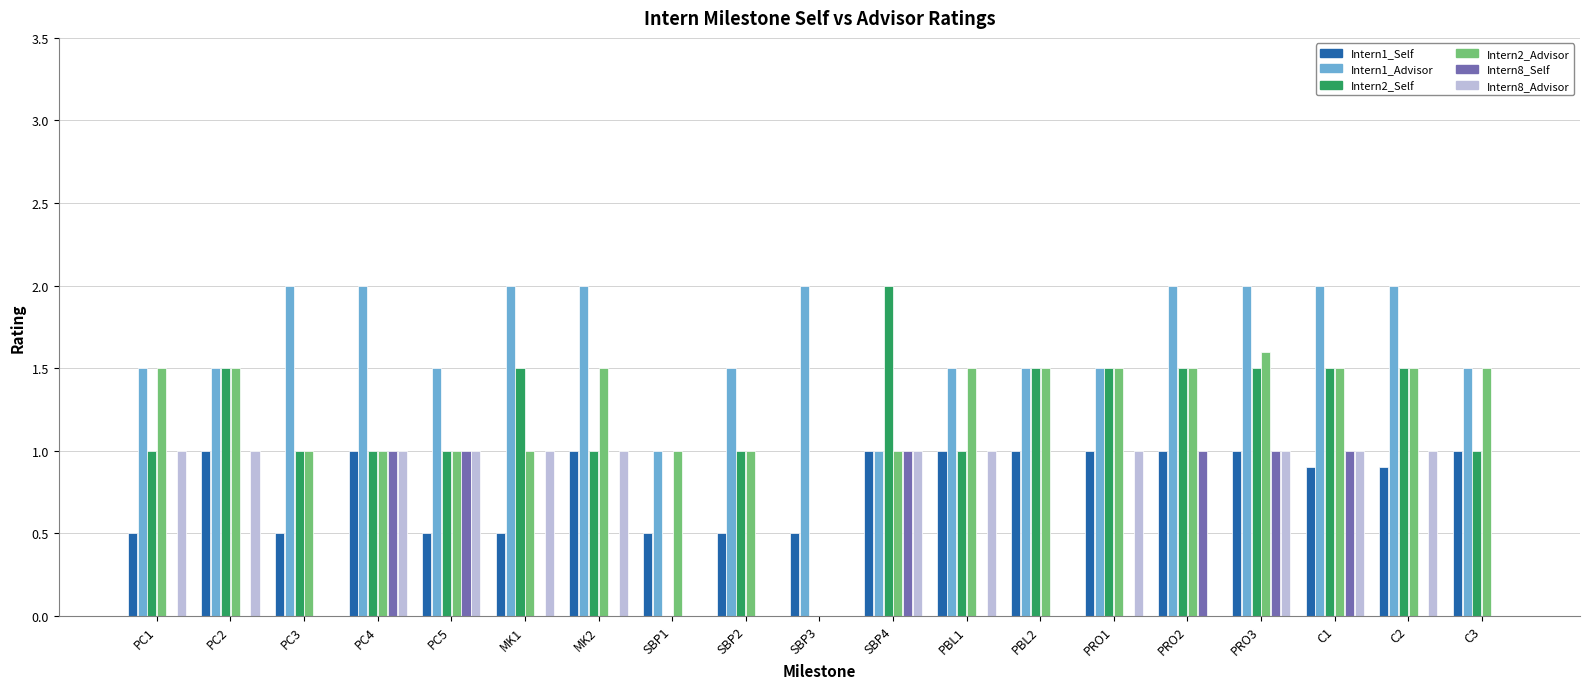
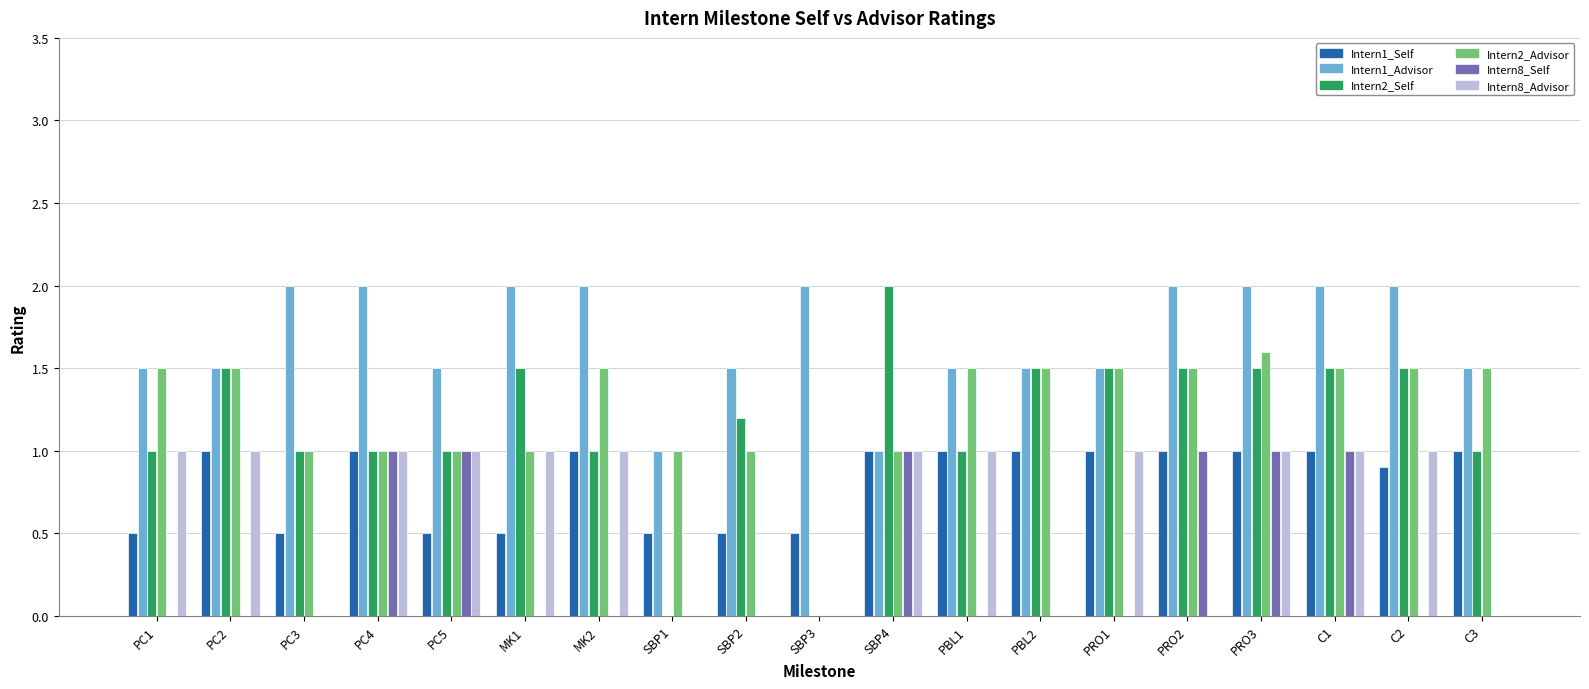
  {
    "Intern1_Self": {
      "PC1": 0.5,
      "PC2": 1.0,
      "PC3": 0.5,
      "PC4": 1.0,
      "PC5": 0.5,
      "MK1": 0.5,
      "MK2": 1.0,
      "SBP1": 0.5,
      "SBP2": 0.5,
      "SBP3": 0.5,
      "SBP4": 1.0,
      "PBL1": 1.0,
      "PBL2": 1.0,
      "PRO1": 1.0,
      "PRO2": 1.0,
      "PRO3": 1.0,
-     "C1": 0.9,
+     "C1": 1.0,
      "C2": 0.9,
      "C3": 1.0
    },
    "Intern1_Advisor": {
      "PC1": 1.5,
      "PC2": 1.5,
      "PC3": 2.0,
      "PC4": 2.0,
      "PC5": 1.5,
      "MK1": 2.0,
      "MK2": 2.0,
      "SBP1": 1.0,
      "SBP2": 1.5,
      "SBP3": 2.0,
      "SBP4": 1.0,
      "PBL1": 1.5,
      "PBL2": 1.5,
      "PRO1": 1.5,
      "PRO2": 2.0,
      "PRO3": 2.0,
      "C1": 2.0,
      "C2": 2.0,
      "C3": 1.5
    },
    "Intern2_Self": {
      "PC1": 1.0,
      "PC2": 1.5,
      "PC3": 1.0,
      "PC4": 1.0,
      "PC5": 1.0,
      "MK1": 1.5,
      "MK2": 1.0,
      "SBP1": 0.0,
-     "SBP2": 1.0,
+     "SBP2": 1.2,
      "SBP3": 0.0,
      "SBP4": 2.0,
      "PBL1": 1.0,
      "PBL2": 1.5,
      "PRO1": 1.5,
      "PRO2": 1.5,
      "PRO3": 1.5,
      "C1": 1.5,
      "C2": 1.5,
      "C3": 1.0
    },
    "Intern2_Advisor": {
      "PC1": 1.5,
      "PC2": 1.5,
      "PC3": 1.0,
      "PC4": 1.0,
      "PC5": 1.0,
      "MK1": 1.0,
      "MK2": 1.5,
      "SBP1": 1.0,
      "SBP2": 1.0,
      "SBP3": 0.0,
      "SBP4": 1.0,
      "PBL1": 1.5,
      "PBL2": 1.5,
      "PRO1": 1.5,
      "PRO2": 1.5,
      "PRO3": 1.6,
      "C1": 1.5,
      "C2": 1.5,
      "C3": 1.5
    },
    "Intern8_Self": {
      "PC1": 0.0,
      "PC2": 0.0,
      "PC3": 0.0,
      "PC4": 1.0,
      "PC5": 1.0,
      "MK1": 0.0,
      "MK2": 0.0,
      "SBP1": 0.0,
      "SBP2": 0.0,
      "SBP3": 0.0,
      "SBP4": 1.0,
      "PBL1": 0.0,
      "PBL2": 0.0,
      "PRO1": 0.0,
      "PRO2": 1.0,
      "PRO3": 1.0,
      "C1": 1.0,
      "C2": 0.0,
      "C3": 0.0
    },
    "Intern8_Advisor": {
      "PC1": 1.0,
      "PC2": 1.0,
      "PC3": 0.0,
      "PC4": 1.0,
      "PC5": 1.0,
      "MK1": 1.0,
      "MK2": 1.0,
      "SBP1": 0.0,
      "SBP2": 0.0,
      "SBP3": 0.0,
      "SBP4": 1.0,
      "PBL1": 1.0,
      "PBL2": 0.0,
      "PRO1": 1.0,
      "PRO2": 0.0,
      "PRO3": 1.0,
      "C1": 1.0,
      "C2": 1.0,
      "C3": 0.0
    }
  }
